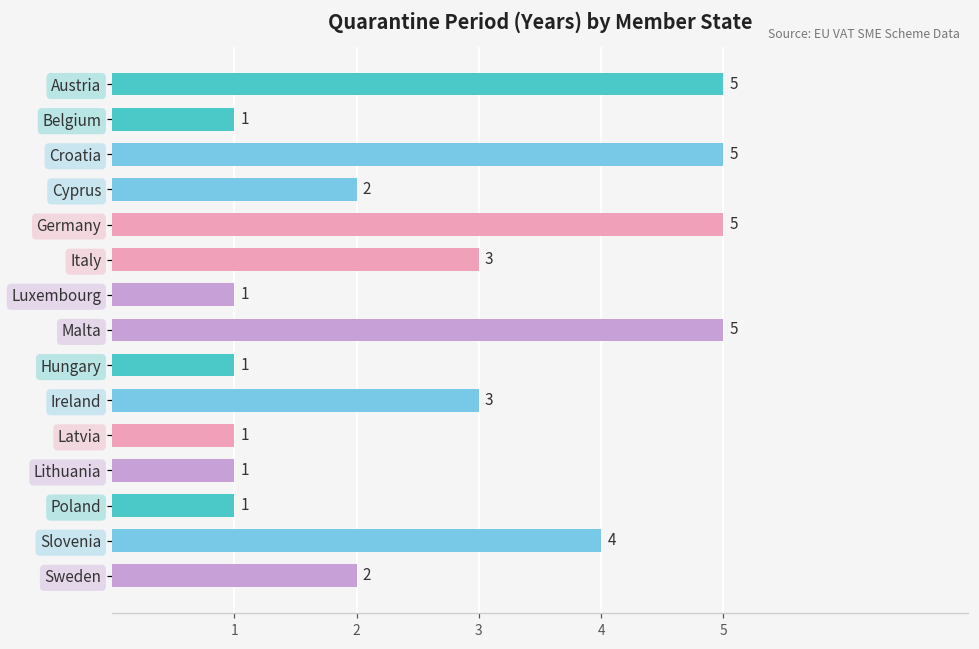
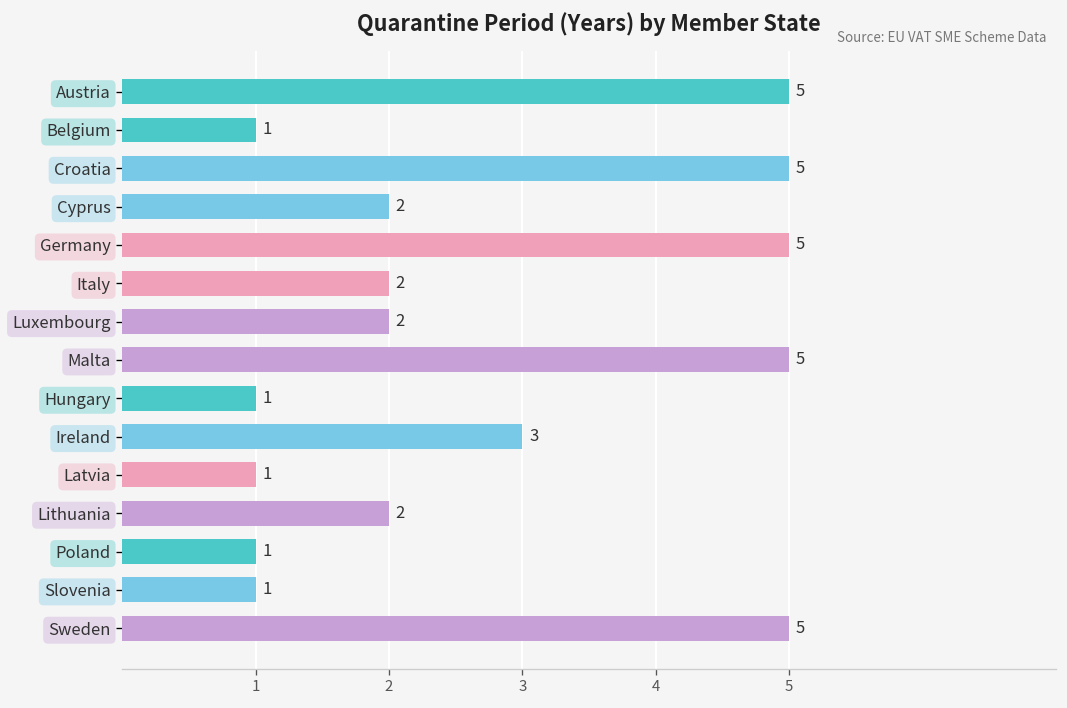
  {
    "Austria": 5,
    "Belgium": 1,
    "Croatia": 5,
    "Cyprus": 2,
    "Germany": 5,
-   "Italy": 3,
-   "Luxembourg": 1,
+   "Italy": 2,
+   "Luxembourg": 2,
    "Malta": 5,
    "Hungary": 1,
    "Ireland": 3,
    "Latvia": 1,
-   "Lithuania": 1,
+   "Lithuania": 2,
    "Poland": 1,
-   "Slovenia": 4,
-   "Sweden": 2
+   "Slovenia": 1,
+   "Sweden": 5
  }
